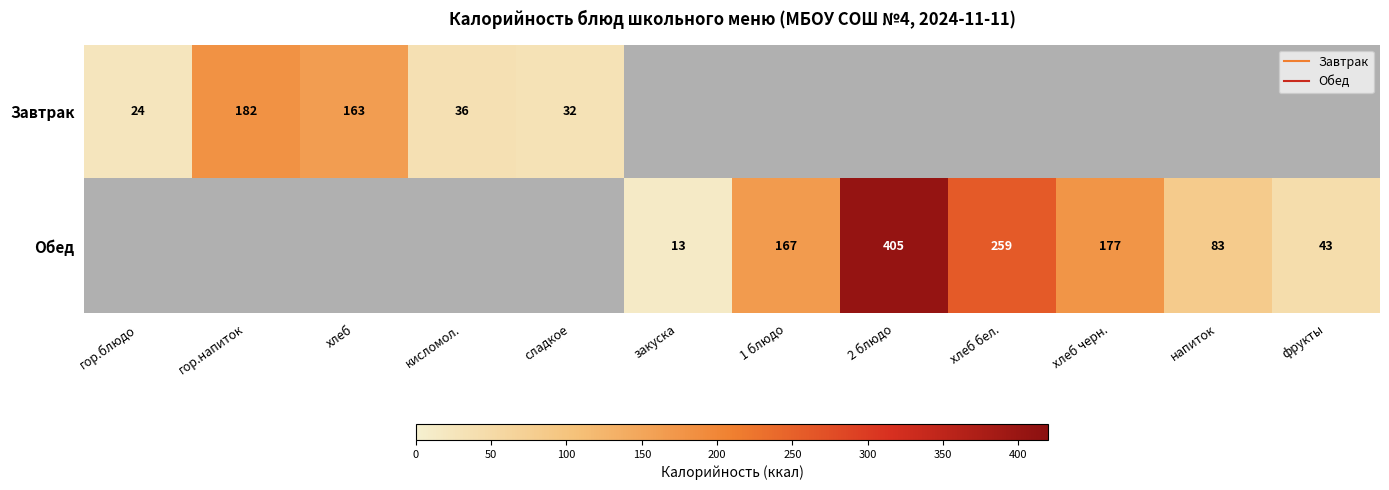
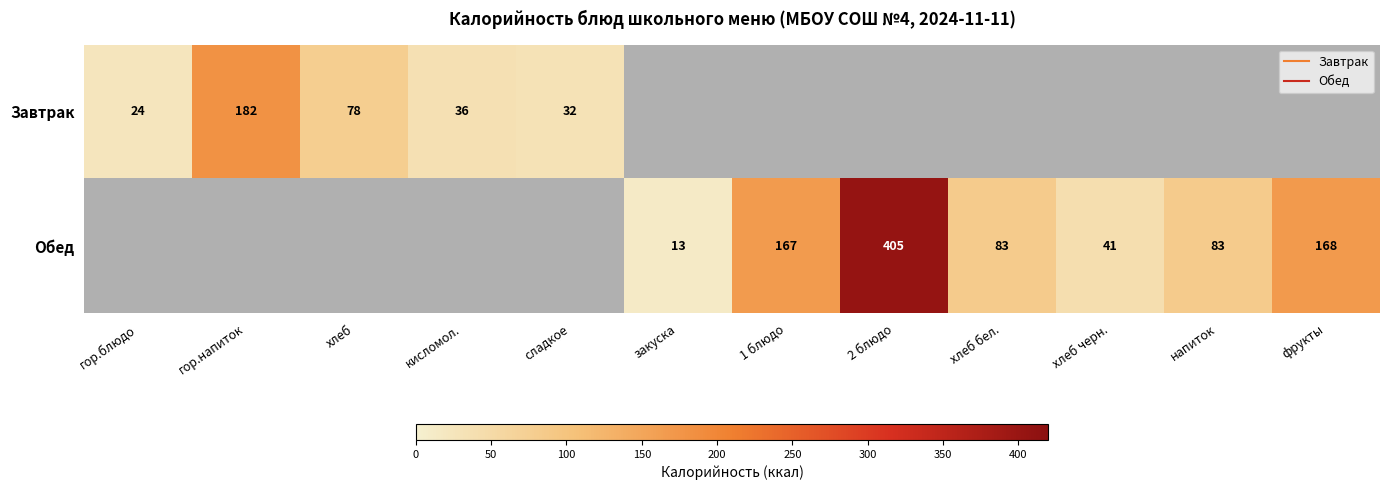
  {
    "Завтрак": {
      "гор.блюдо": 24,
      "гор.напиток": 182,
-     "хлеб": 163,
+     "хлеб": 78,
      "кисломол.": 36,
      "сладкое": 32
    },
    "Обед": {
      "закуска": 13,
      "1 блюдо": 167,
      "2 блюдо": 405,
-     "хлеб бел.": 259,
-     "хлеб черн.": 177,
+     "хлеб бел.": 83,
+     "хлеб черн.": 41,
      "напиток": 83,
-     "фрукты": 43
+     "фрукты": 168
    }
  }
